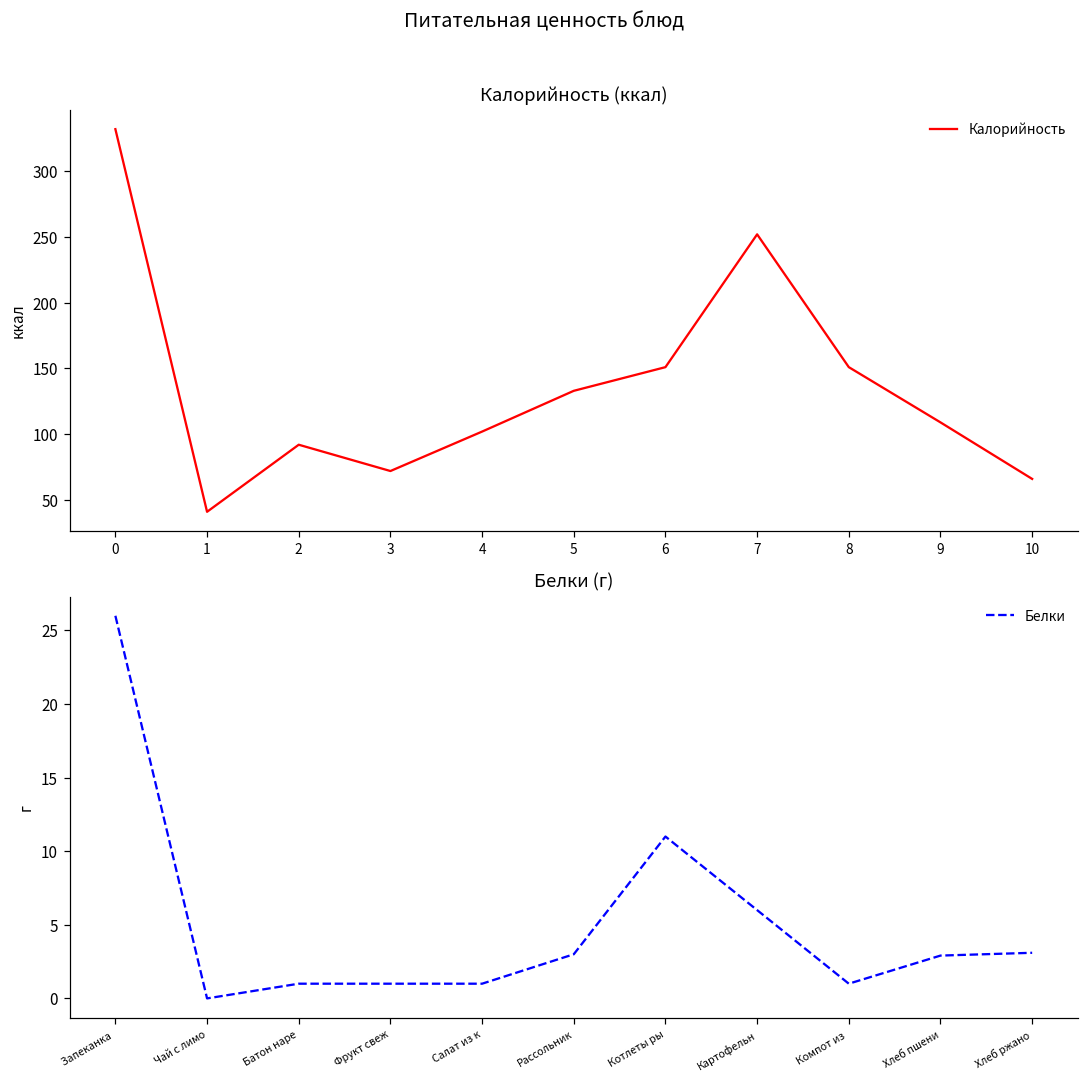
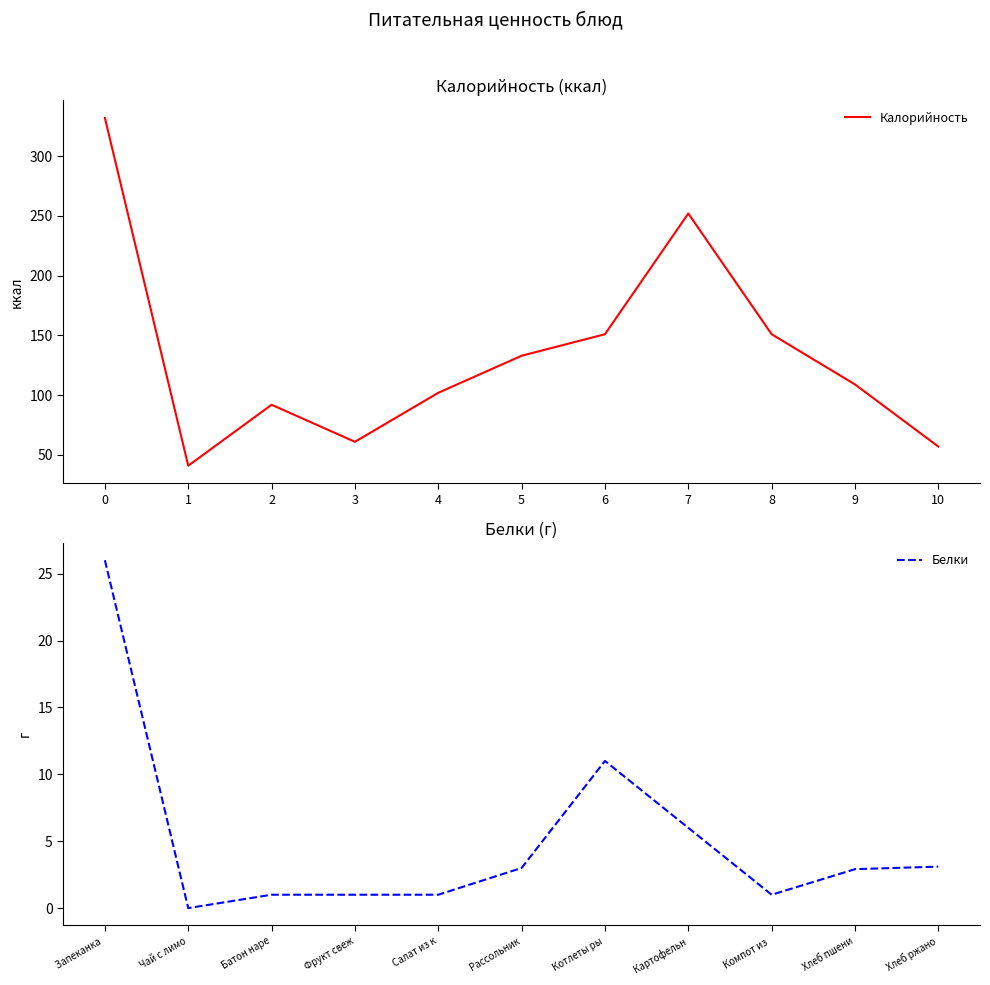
  {
    "Калорийность (ккал)": {
      "0": 332,
      "1": 41,
      "2": 92,
-     "3": 72,
+     "3": 61,
      "4": 102,
      "5": 133,
      "6": 151,
      "7": 252,
      "8": 151,
      "9": 109,
-     "10": 66
+     "10": 57
    },
    "Белки (г)": {
      "Запеканка": 26.0,
      "Чай с лимо": 0.0,
      "Батон наре": 1.0,
      "Фрукт свеж": 1.0,
      "Салат из к": 1.0,
      "Рассольник": 3.0,
      "Котлеты ры": 11.0,
      "Картофельн": 6.0,
      "Компот из": 1.0,
      "Хлеб пшени": 2.9,
      "Хлеб ржано": 3.1
    }
  }
